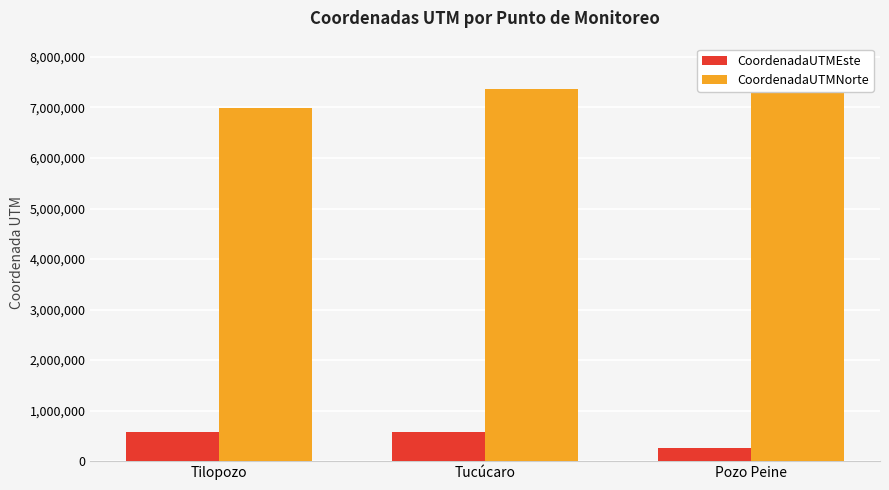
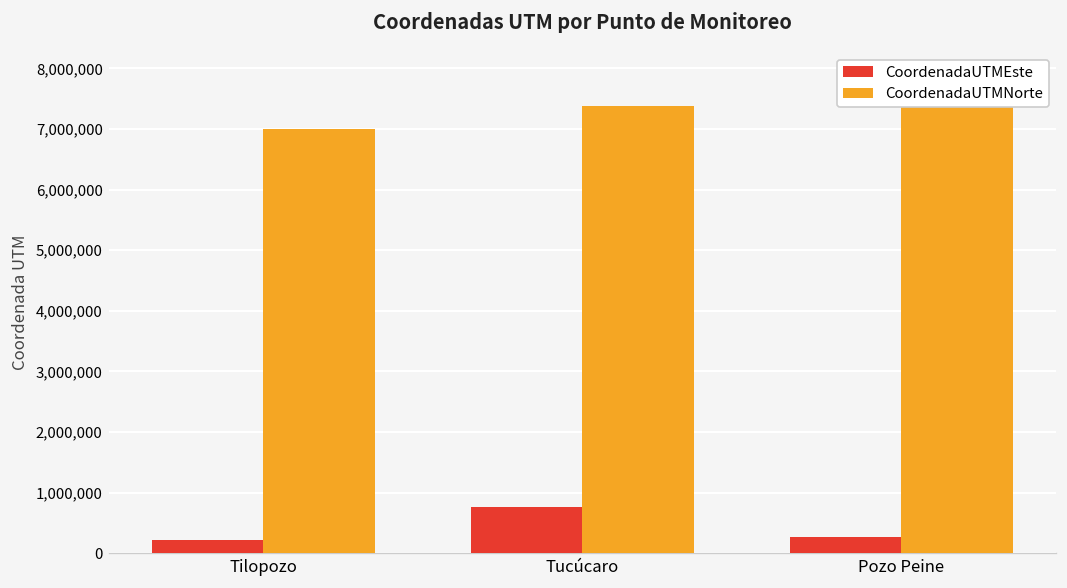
  {
    "CoordenadaUTMEste": {
-     "Tilopozo": "600,000",
-     "Tucúcaro": "600,000",
+     "Tilopozo": "200,000",
+     "Tucúcaro": "800,000",
      "Pozo Peine": "300,000"
    },
    "CoordenadaUTMNorte": {
      "Tilopozo": "7,000,000",
      "Tucúcaro": "7,400,000"
    }
  }
